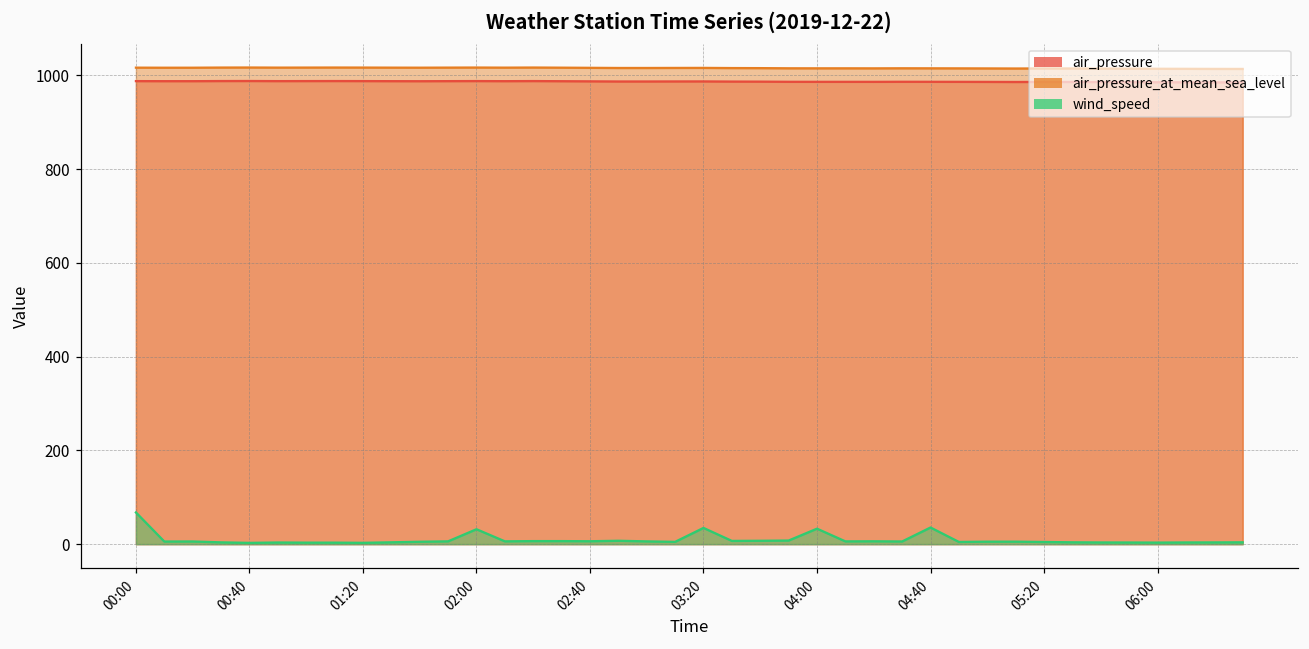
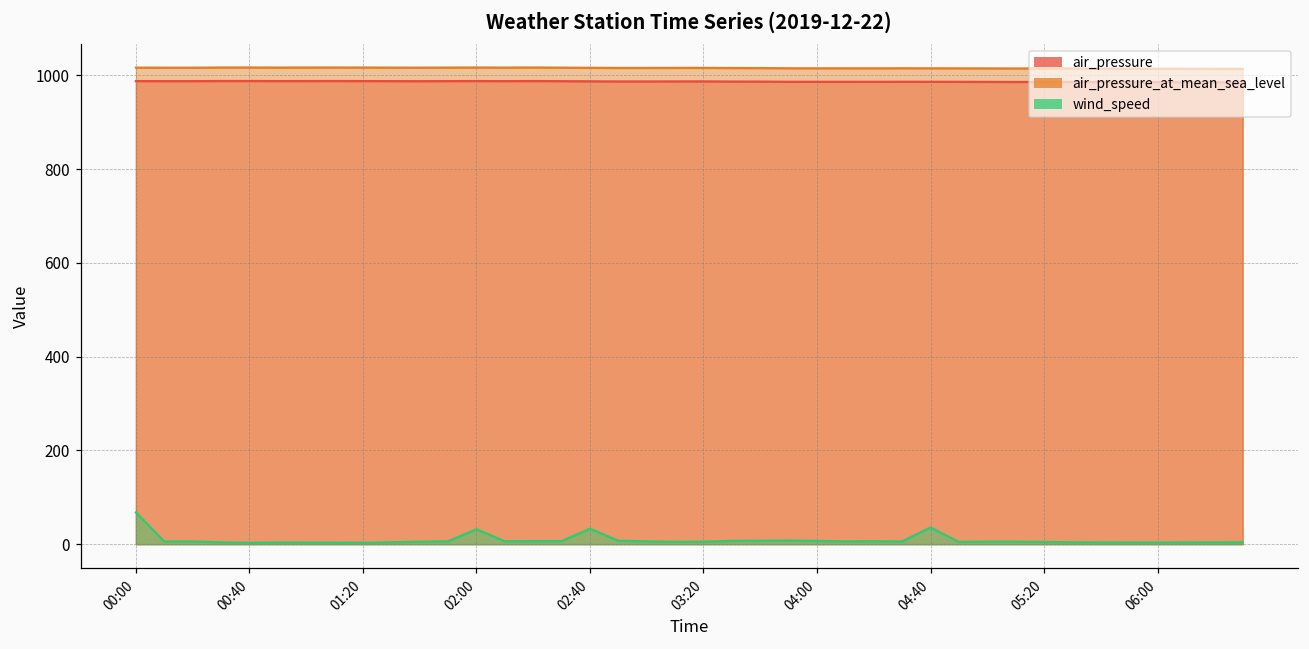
  {
    "wind_speed": {
      "00:00": 70,
      "00:40": 0,
      "01:20": 0,
      "02:00": 30,
-     "02:40": 10,
-     "03:20": 30,
-     "04:00": 30,
+     "02:40": 30,
+     "03:20": 10,
+     "04:00": 10,
      "04:40": 40,
      "05:20": 0,
      "06:00": 0
    }
  }
